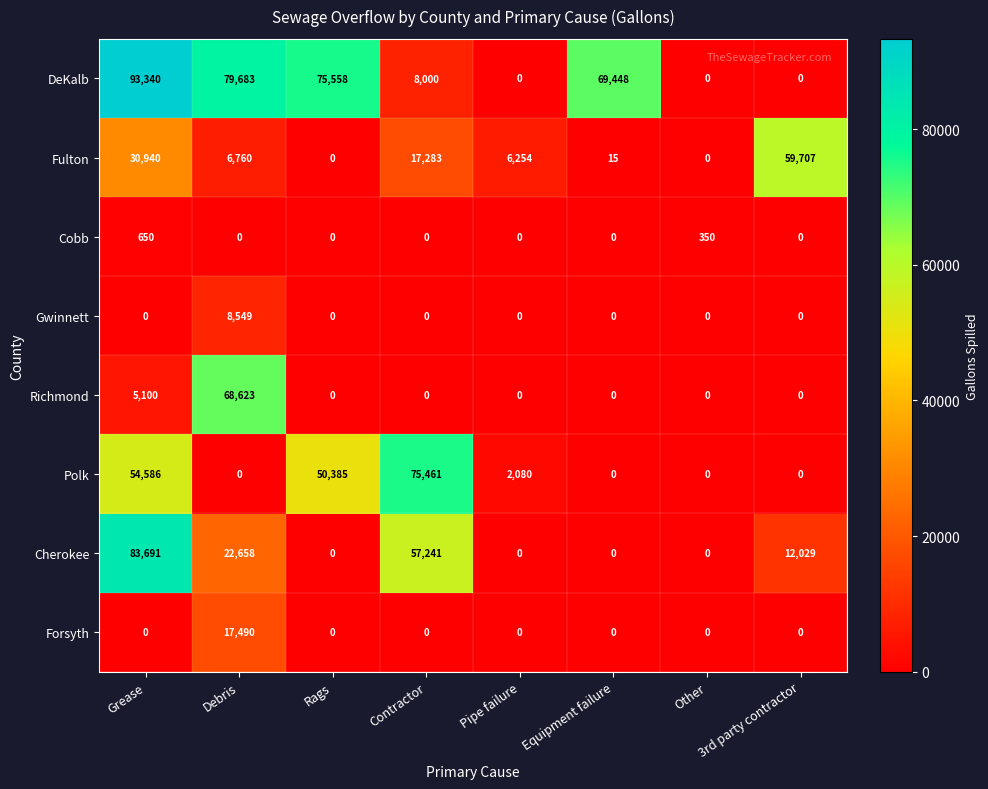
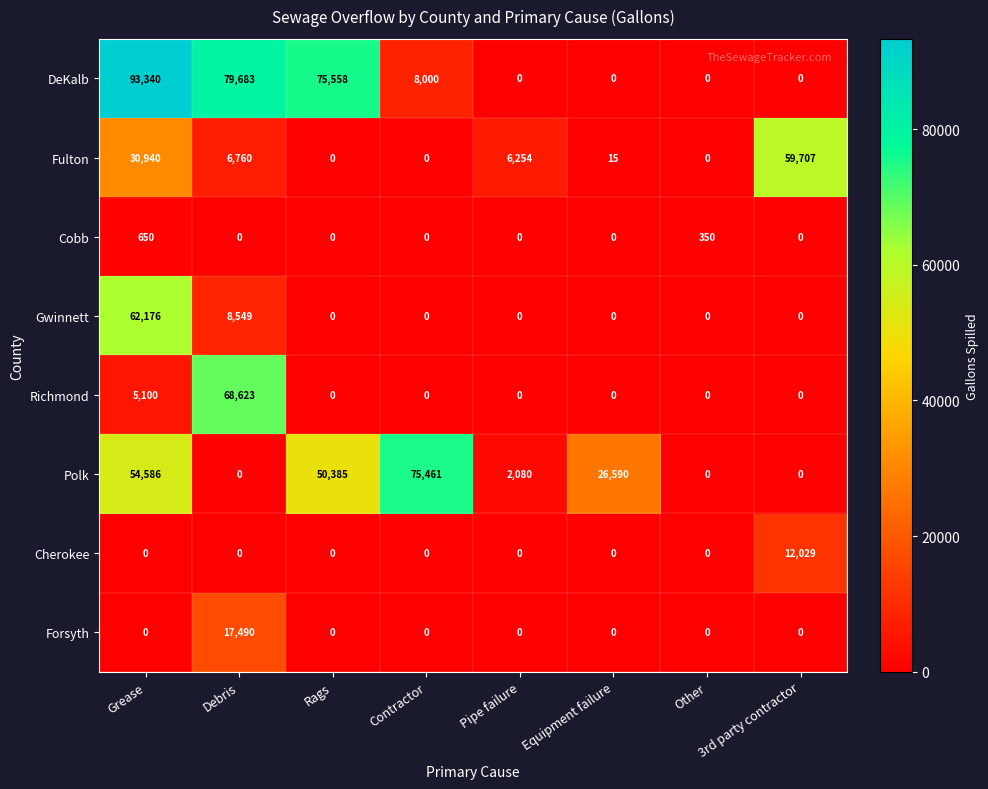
  {
    "DeKalb": {
      "Grease": "93,340",
      "Debris": "79,683",
      "Rags": "75,558",
      "Contractor": "8,000",
      "Pipe failure": "0",
-     "Equipment failure": "69,448",
+     "Equipment failure": "0",
      "Other": "0"
    },
    "Fulton": {
      "Grease": "30,940",
      "Debris": "6,760",
      "Rags": "0",
-     "Contractor": "17,283",
+     "Contractor": "0",
      "Pipe failure": "6,254",
      "Equipment failure": "15",
      "Other": "0",
      "3rd party contractor": "59,707"
    },
    "Cobb": {
      "Grease": "650",
      "Debris": "0",
      "Rags": "0",
      "Contractor": "0",
      "Pipe failure": "0",
      "Equipment failure": "0",
      "Other": "350",
      "3rd party contractor": "0"
    },
    "Gwinnett": {
-     "Grease": "0",
+     "Grease": "62,176",
      "Debris": "8,549",
      "Rags": "0",
      "Contractor": "0",
      "Pipe failure": "0",
      "Equipment failure": "0",
      "Other": "0",
      "3rd party contractor": "0"
    },
    "Richmond": {
      "Grease": "5,100",
      "Debris": "68,623",
      "Rags": "0",
      "Contractor": "0",
      "Pipe failure": "0",
      "Equipment failure": "0",
      "Other": "0",
      "3rd party contractor": "0"
    },
    "Polk": {
      "Grease": "54,586",
      "Debris": "0",
      "Rags": "50,385",
      "Contractor": "75,461",
      "Pipe failure": "2,080",
-     "Equipment failure": "0",
+     "Equipment failure": "26,590",
      "Other": "0",
      "3rd party contractor": "0"
    },
    "Cherokee": {
-     "Grease": "83,691",
-     "Debris": "22,658",
+     "Grease": "0",
+     "Debris": "0",
      "Rags": "0",
-     "Contractor": "57,241",
+     "Contractor": "0",
      "Pipe failure": "0",
      "Equipment failure": "0",
      "Other": "0",
      "3rd party contractor": "12,029"
    },
    "Forsyth": {
      "Grease": "0",
      "Debris": "17,490",
      "Rags": "0",
      "Contractor": "0",
      "Pipe failure": "0",
      "Equipment failure": "0",
      "Other": "0",
      "3rd party contractor": "0"
    }
  }
